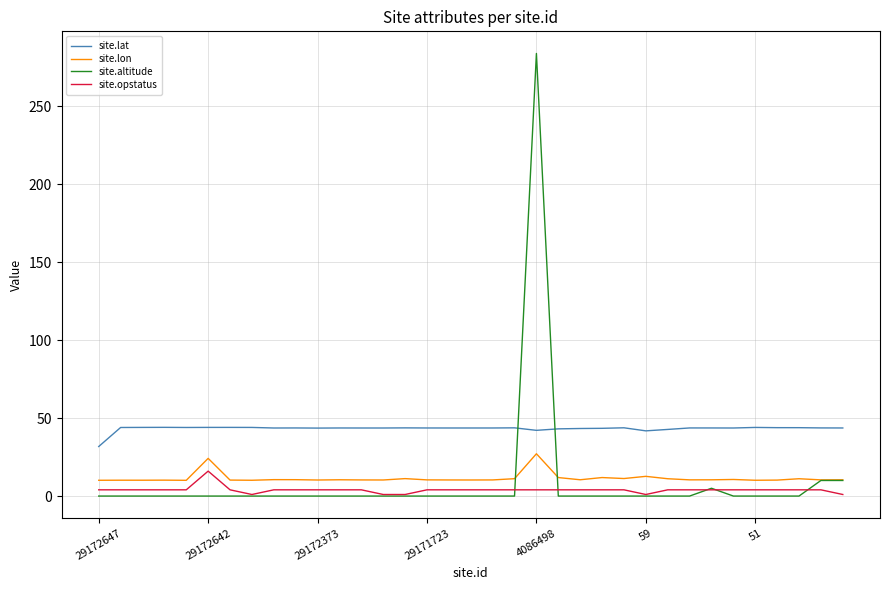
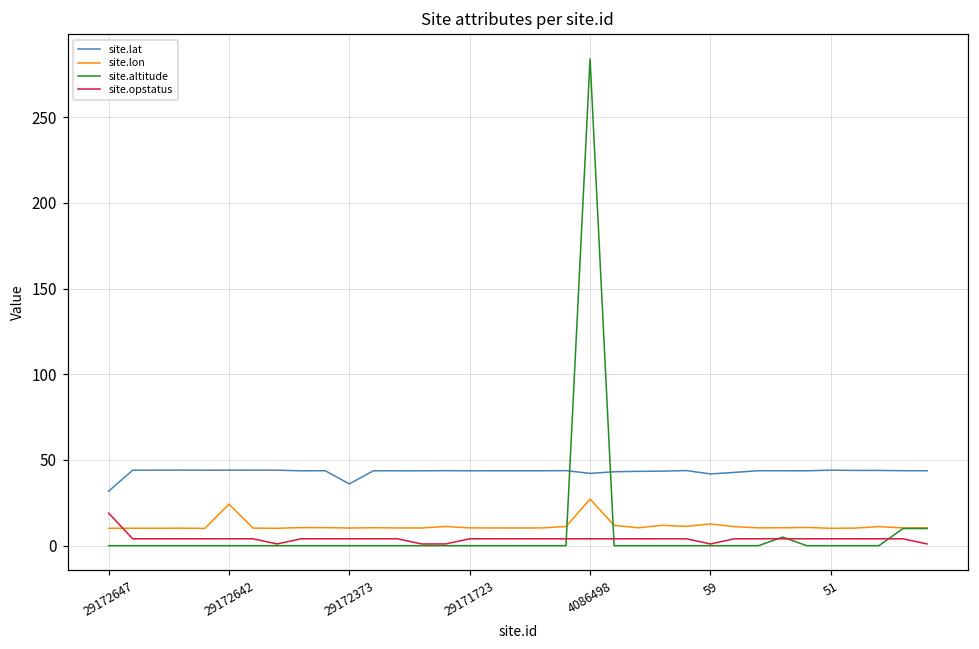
  {
    "site.lat": {
      "29172647": 32,
      "29172642": 44,
-     "29172373": 44,
+     "29172373": 36,
      "29171723": 44,
      "4086498": 42,
      "59": 42,
      "51": 44
    },
    "site.lon": {
      "29172647": 10,
      "29172642": 24,
      "29172373": 10,
      "29171723": 10,
      "4086498": 27,
      "59": 13,
      "51": 10
    },
    "site.altitude": {
      "29172647": 0,
      "29172642": 0,
      "29172373": 0,
      "29171723": 0,
      "4086498": 284,
      "51": 0
    },
    "site.opstatus": {
-     "29172647": 4,
-     "29172642": 16,
+     "29172647": 19,
+     "29172642": 4,
      "29172373": 4,
      "29171723": 4,
      "4086498": 4,
      "51": 4
    }
  }
